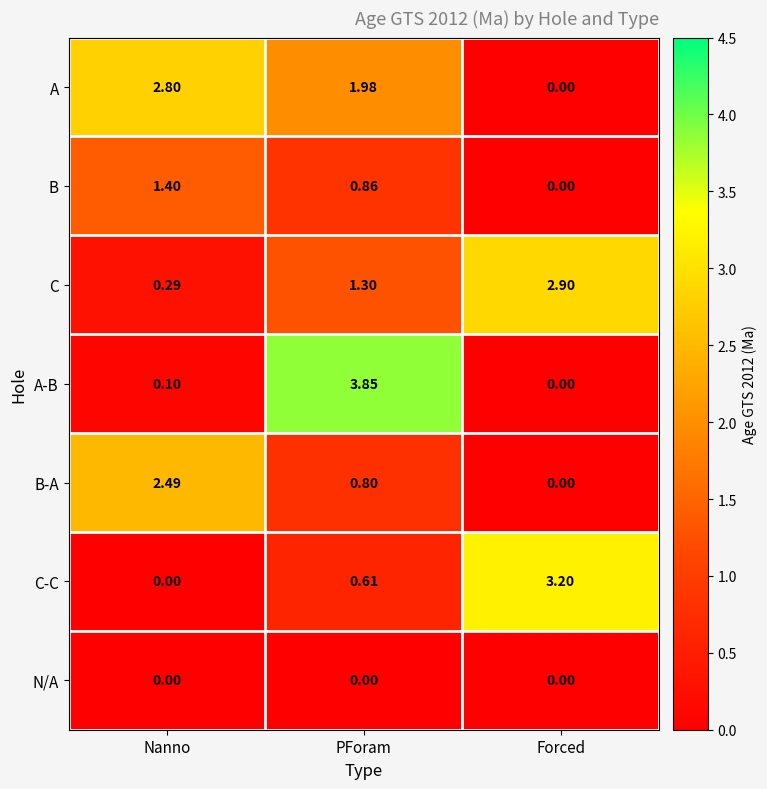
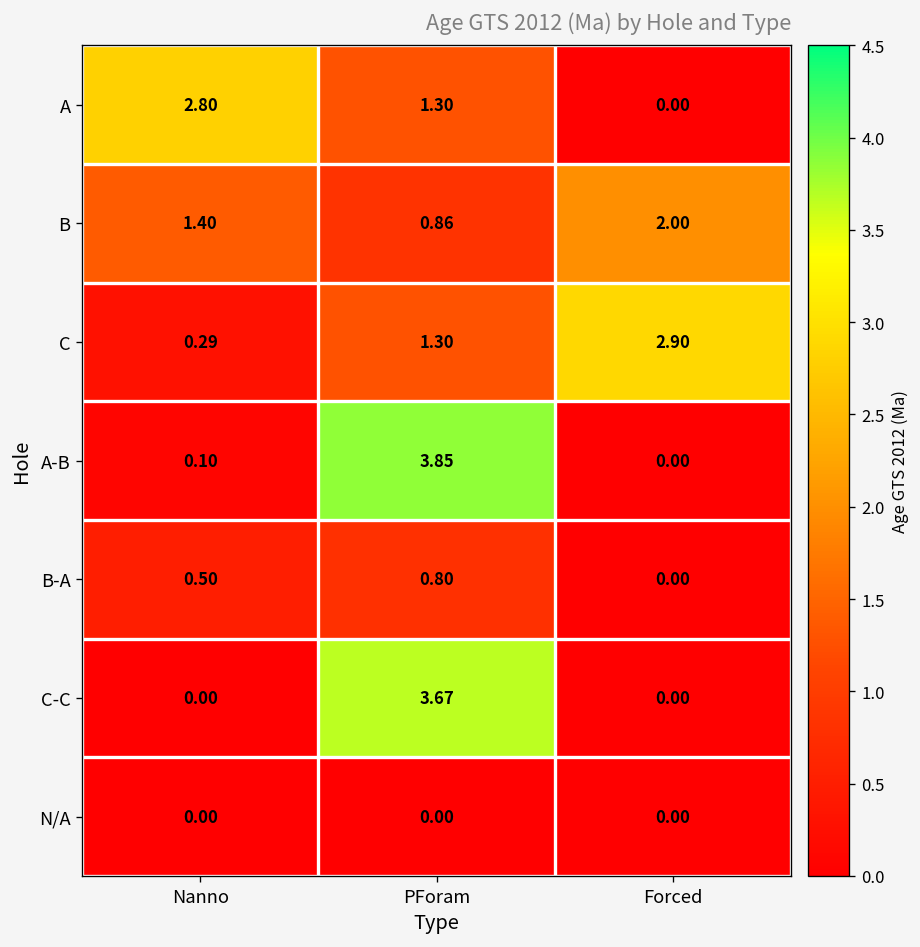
  {
    "A": {
      "Nanno": 2.80,
-     "PForam": 1.98,
+     "PForam": 1.30,
      "Forced": 0.00
    },
    "B": {
      "Nanno": 1.40,
      "PForam": 0.86,
-     "Forced": 0.00
+     "Forced": 2.00
    },
    "C": {
      "Nanno": 0.29,
      "PForam": 1.30,
      "Forced": 2.90
    },
    "A-B": {
      "Nanno": 0.10,
      "PForam": 3.85,
      "Forced": 0.00
    },
    "B-A": {
-     "Nanno": 2.49,
+     "Nanno": 0.50,
      "PForam": 0.80,
      "Forced": 0.00
    },
    "C-C": {
      "Nanno": 0.00,
-     "PForam": 0.61,
-     "Forced": 3.20
+     "PForam": 3.67,
+     "Forced": 0.00
    },
    "N/A": {
      "Nanno": 0.00,
      "PForam": 0.00,
      "Forced": 0.00
    }
  }
